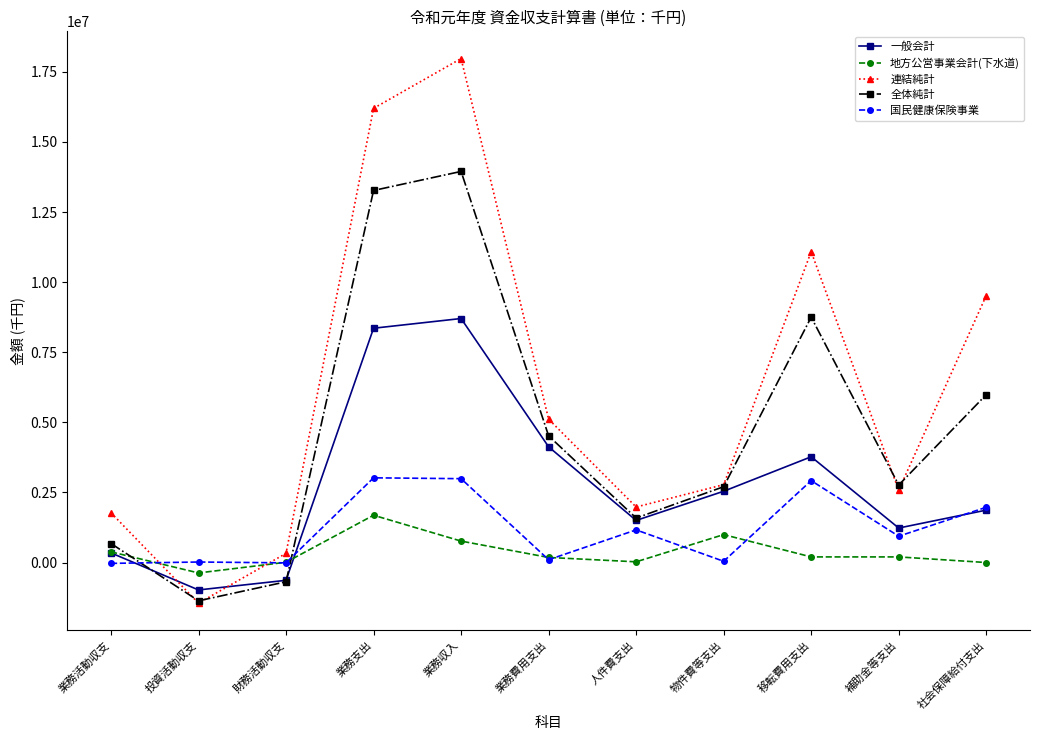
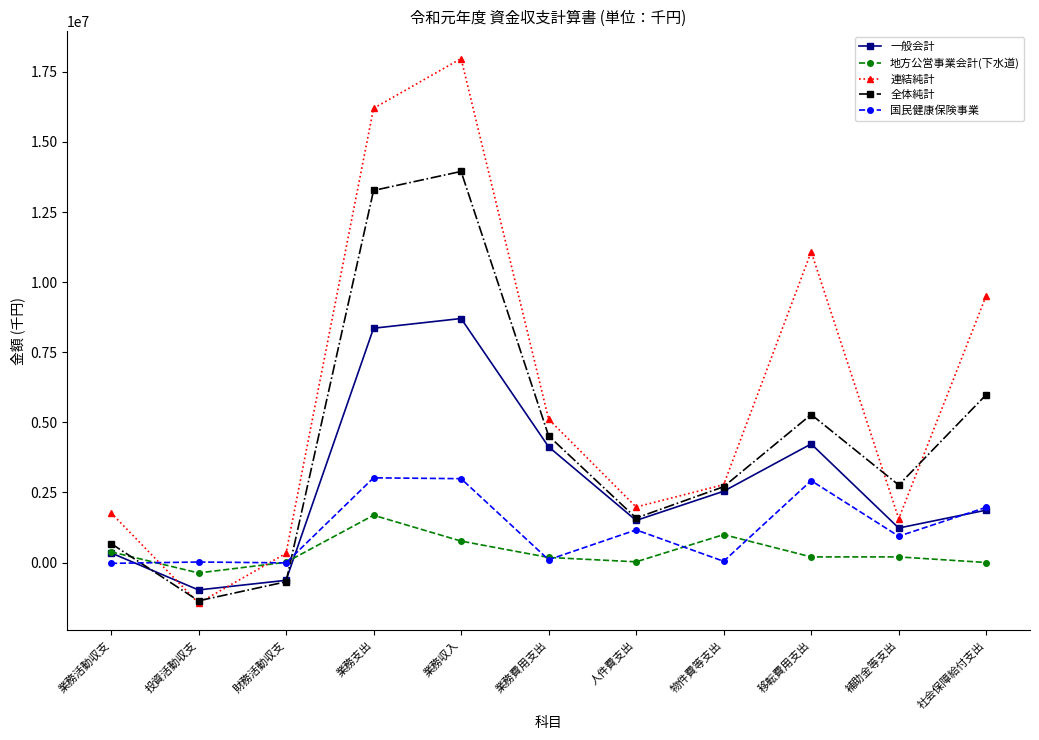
  {
    "一般会計": {
      "投資活動収支": -1000000,
      "業務支出": 8400000,
      "業務収入": 8700000,
      "業務費用支出": 4100000,
      "物件費等支出": 2500000,
-     "移転費用支出": 3800000,
+     "移転費用支出": 4200000,
      "補助金等支出": 1200000,
      "社会保障給付支出": 1900000
    },
    "地方公営事業会計(下水道)": {
      "投資活動収支": -400000,
      "業務支出": 1700000,
      "業務収入": 800000,
      "人件費支出": 0,
      "物件費等支出": 1000000,
      "移転費用支出": 200000,
      "補助金等支出": 200000,
      "社会保障給付支出": 0
    },
    "連結純計": {
      "業務活動収支": 1800000,
      "財務活動収支": 300000,
      "業務支出": 16200000,
      "業務収入": 18000000,
      "業務費用支出": 5100000,
      "人件費支出": 2000000,
      "移転費用支出": 11100000,
-     "補助金等支出": 2600000,
+     "補助金等支出": 1600000,
      "社会保障給付支出": 9500000
    },
    "全体純計": {
      "業務活動収支": 700000,
      "業務支出": 13300000,
      "業務収入": 13900000,
      "業務費用支出": 4500000,
-     "移転費用支出": 8800000,
+     "移転費用支出": 5300000,
      "補助金等支出": 2800000,
      "社会保障給付支出": 6000000
    },
    "国民健康保険事業": {
      "業務活動収支": 0,
      "投資活動収支": 0,
      "業務支出": 3000000,
      "業務収入": 3000000,
      "人件費支出": 1200000,
      "物件費等支出": 0,
      "移転費用支出": 2900000,
      "補助金等支出": 900000,
      "社会保障給付支出": 2000000
    }
  }
